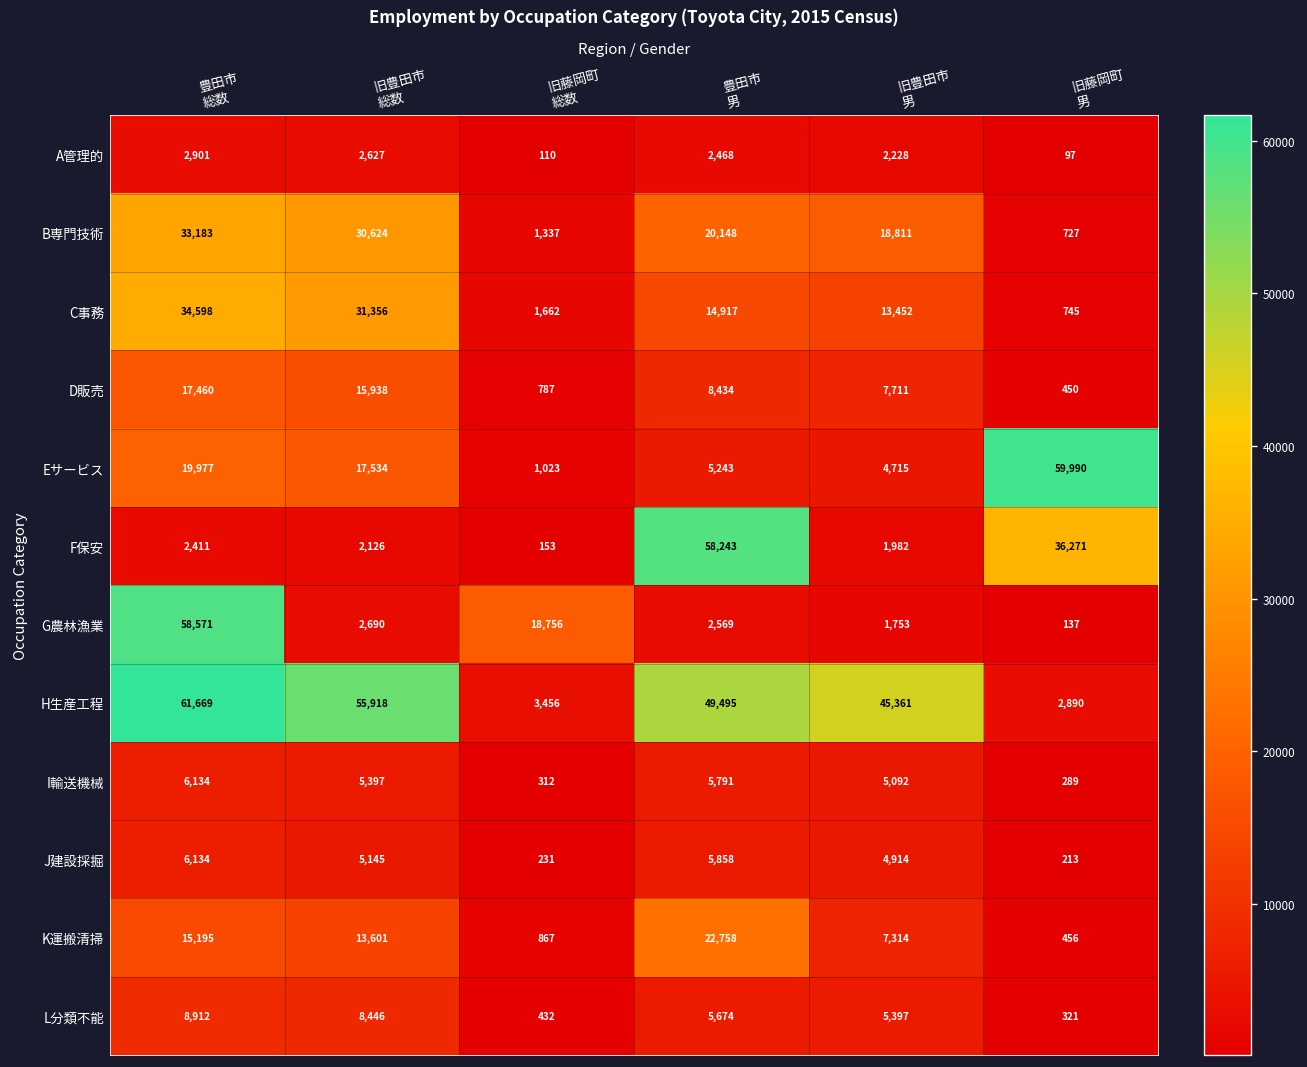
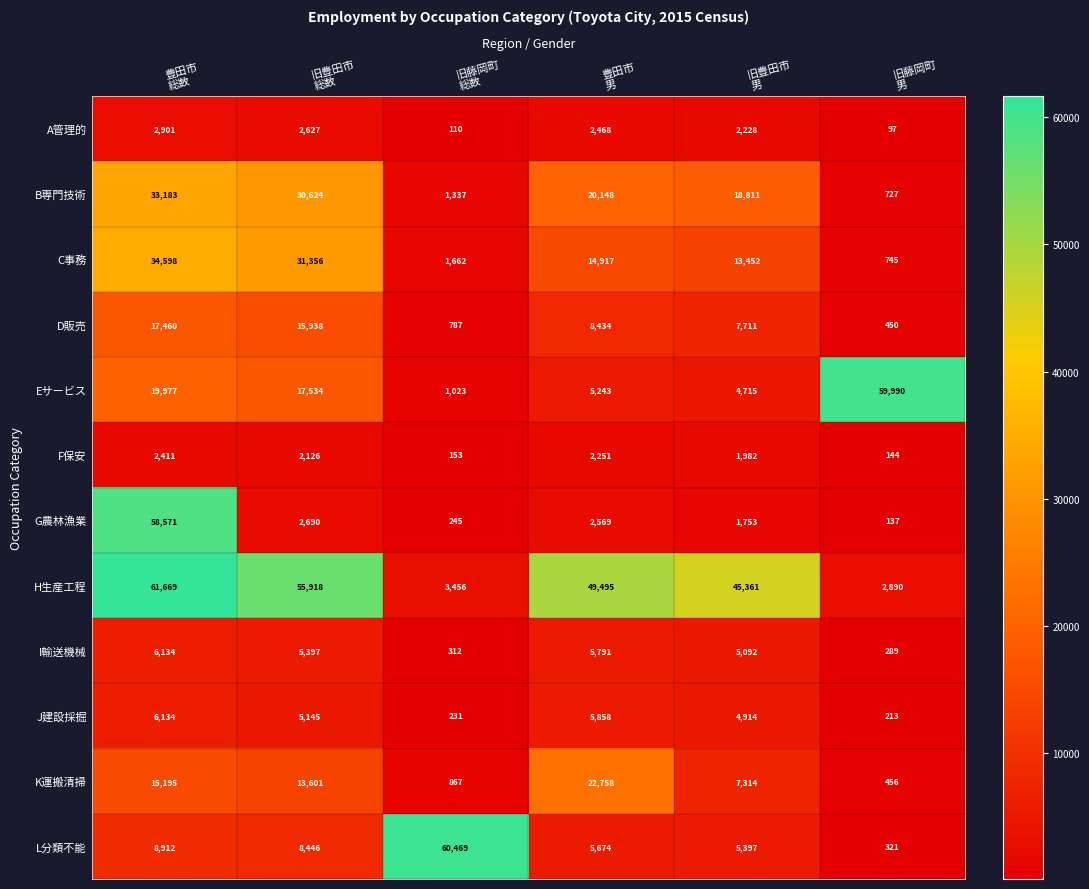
  {
    "A管理的": {
      "豊田市 総数": "2,901",
      "旧豊田市 総数": "2,627",
      "旧藤岡町 総数": "110",
      "豊田市 男": "2,468",
      "旧豊田市 男": "2,228",
      "旧藤岡町 男": "97"
    },
    "B専門技術": {
      "豊田市 総数": "33,183",
      "旧豊田市 総数": "30,624",
      "旧藤岡町 総数": "1,337",
      "豊田市 男": "20,148",
      "旧豊田市 男": "18,811",
      "旧藤岡町 男": "727"
    },
    "C事務": {
      "豊田市 総数": "34,598",
      "旧豊田市 総数": "31,356",
      "旧藤岡町 総数": "1,662",
      "豊田市 男": "14,917",
      "旧豊田市 男": "13,452",
      "旧藤岡町 男": "745"
    },
    "D販売": {
      "豊田市 総数": "17,460",
      "旧豊田市 総数": "15,938",
      "旧藤岡町 総数": "787",
      "豊田市 男": "8,434",
      "旧豊田市 男": "7,711",
      "旧藤岡町 男": "450"
    },
    "Eサービス": {
      "豊田市 総数": "19,977",
      "旧豊田市 総数": "17,534",
      "旧藤岡町 総数": "1,023",
      "豊田市 男": "5,243",
      "旧豊田市 男": "4,715",
      "旧藤岡町 男": "59,990"
    },
    "F保安": {
      "豊田市 総数": "2,411",
      "旧豊田市 総数": "2,126",
      "旧藤岡町 総数": "153",
-     "豊田市 男": "58,243",
+     "豊田市 男": "2,251",
      "旧豊田市 男": "1,982",
-     "旧藤岡町 男": "36,271"
+     "旧藤岡町 男": "144"
    },
    "G農林漁業": {
      "豊田市 総数": "58,571",
      "旧豊田市 総数": "2,690",
-     "旧藤岡町 総数": "18,756",
+     "旧藤岡町 総数": "245",
      "豊田市 男": "2,569",
      "旧豊田市 男": "1,753",
      "旧藤岡町 男": "137"
    },
    "H生産工程": {
      "豊田市 総数": "61,669",
      "旧豊田市 総数": "55,918",
      "旧藤岡町 総数": "3,456",
      "豊田市 男": "49,495",
      "旧豊田市 男": "45,361",
      "旧藤岡町 男": "2,890"
    },
    "I輸送機械": {
      "豊田市 総数": "6,134",
      "旧豊田市 総数": "5,397",
      "旧藤岡町 総数": "312",
      "豊田市 男": "5,791",
      "旧豊田市 男": "5,092",
      "旧藤岡町 男": "289"
    },
    "J建設採掘": {
      "豊田市 総数": "6,134",
      "旧豊田市 総数": "5,145",
      "旧藤岡町 総数": "231",
      "豊田市 男": "5,858",
      "旧豊田市 男": "4,914",
      "旧藤岡町 男": "213"
    },
    "K運搬清掃": {
      "豊田市 総数": "15,195",
      "旧豊田市 総数": "13,601",
      "旧藤岡町 総数": "867",
      "豊田市 男": "22,758",
      "旧豊田市 男": "7,314",
      "旧藤岡町 男": "456"
    },
    "L分類不能": {
      "豊田市 総数": "8,912",
      "旧豊田市 総数": "8,446",
-     "旧藤岡町 総数": "432",
+     "旧藤岡町 総数": "60,469",
      "豊田市 男": "5,674",
      "旧豊田市 男": "5,397",
      "旧藤岡町 男": "321"
    }
  }
